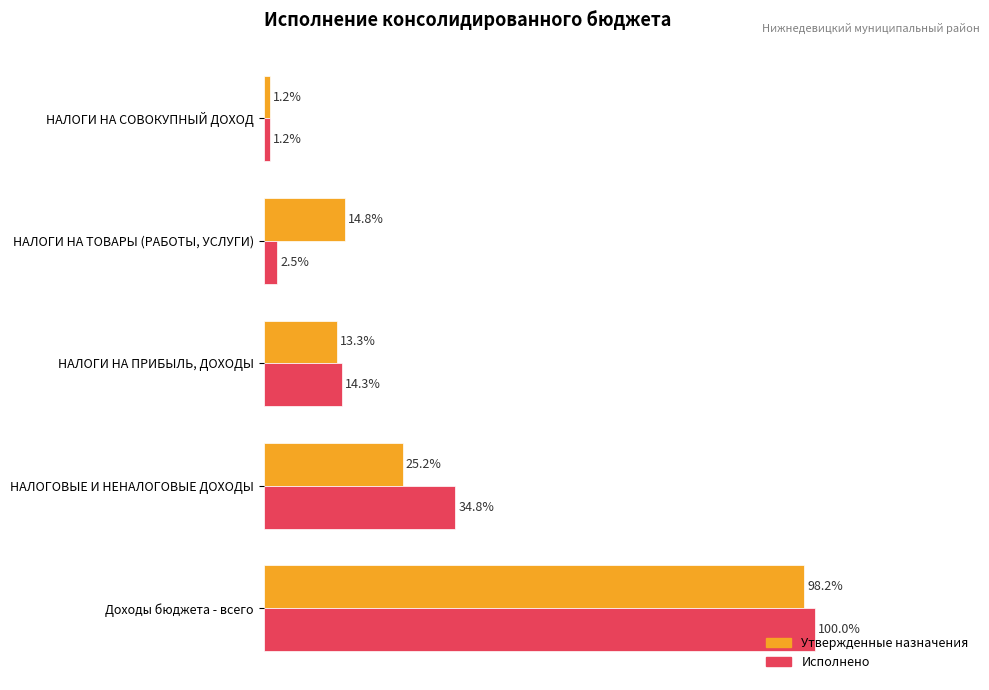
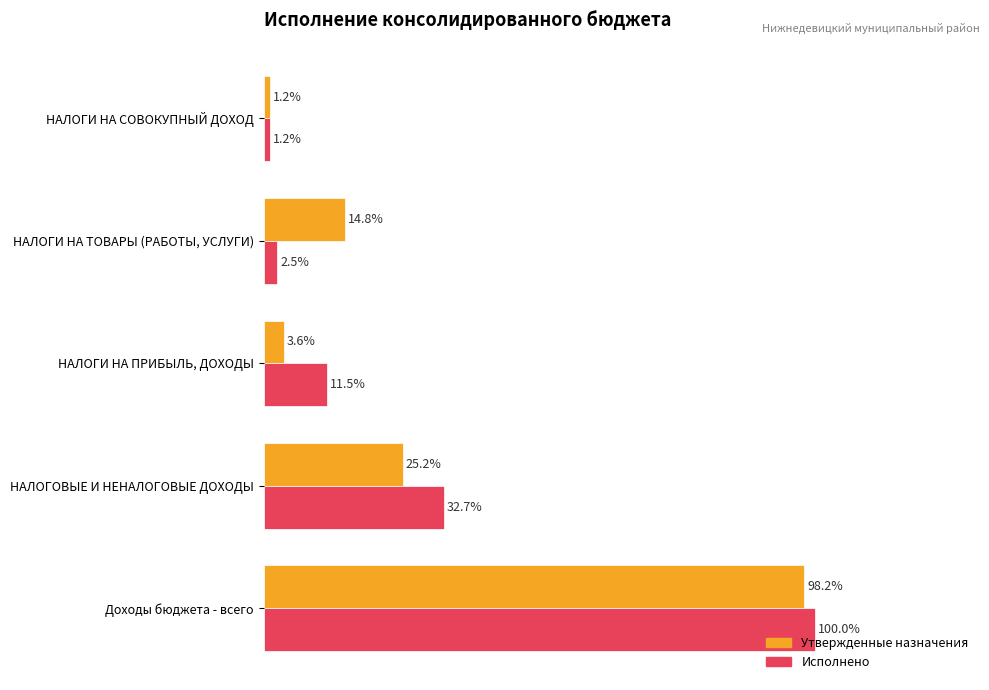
  {
    "Утвержденные назначения": {
      "НАЛОГИ НА СОВОКУПНЫЙ ДОХОД": "1.2%",
      "НАЛОГИ НА ТОВАРЫ (РАБОТЫ, УСЛУГИ)": "14.8%",
-     "НАЛОГИ НА ПРИБЫЛЬ, ДОХОДЫ": "13.3%",
+     "НАЛОГИ НА ПРИБЫЛЬ, ДОХОДЫ": "3.6%",
      "НАЛОГОВЫЕ И НЕНАЛОГОВЫЕ ДОХОДЫ": "25.2%",
      "Доходы бюджета - всего": "98.2%"
    },
    "Исполнено": {
      "НАЛОГИ НА СОВОКУПНЫЙ ДОХОД": "1.2%",
      "НАЛОГИ НА ТОВАРЫ (РАБОТЫ, УСЛУГИ)": "2.5%",
-     "НАЛОГИ НА ПРИБЫЛЬ, ДОХОДЫ": "14.3%",
-     "НАЛОГОВЫЕ И НЕНАЛОГОВЫЕ ДОХОДЫ": "34.8%",
+     "НАЛОГИ НА ПРИБЫЛЬ, ДОХОДЫ": "11.5%",
+     "НАЛОГОВЫЕ И НЕНАЛОГОВЫЕ ДОХОДЫ": "32.7%",
      "Доходы бюджета - всего": "100.0%"
    }
  }
